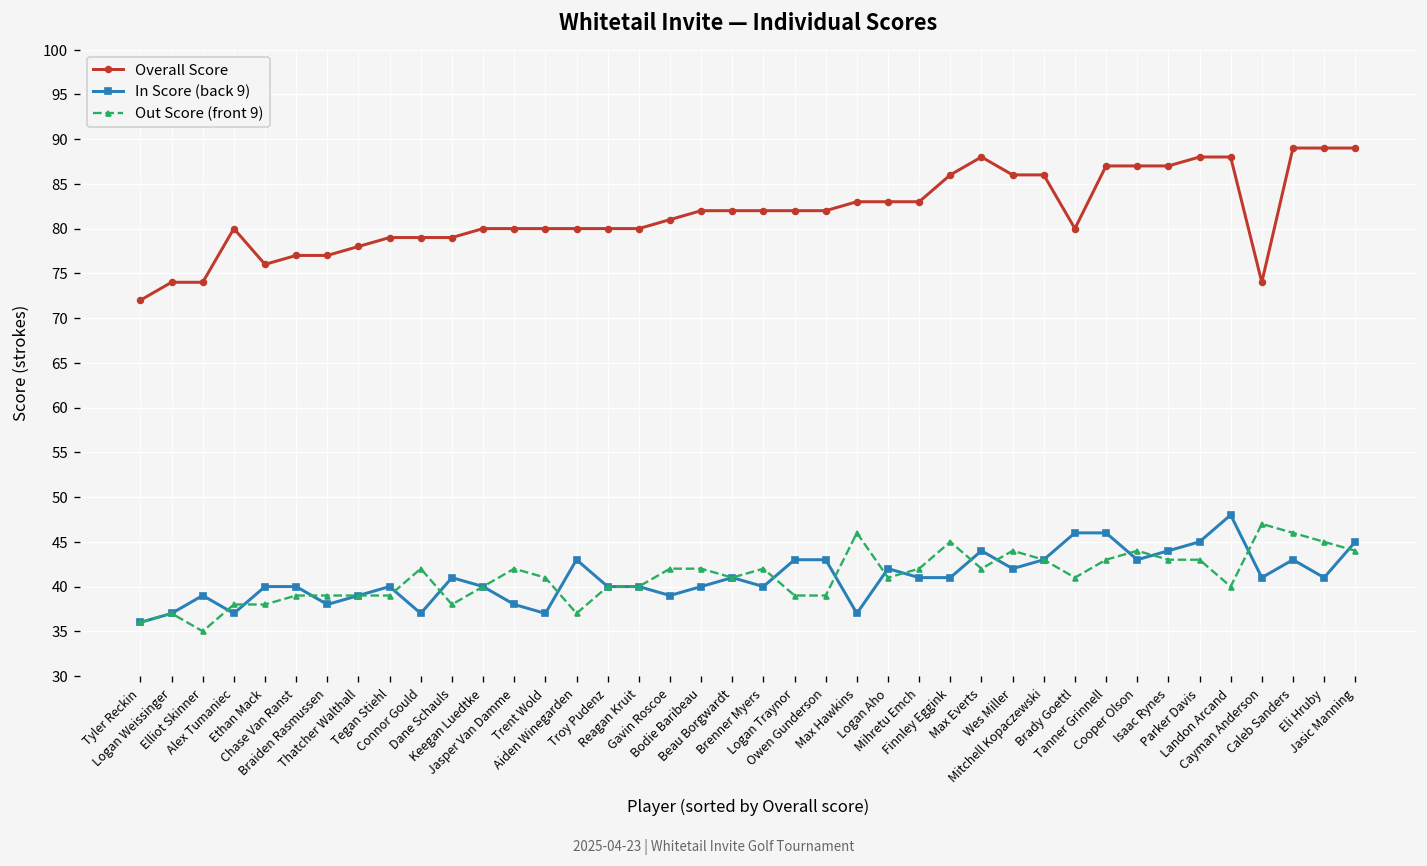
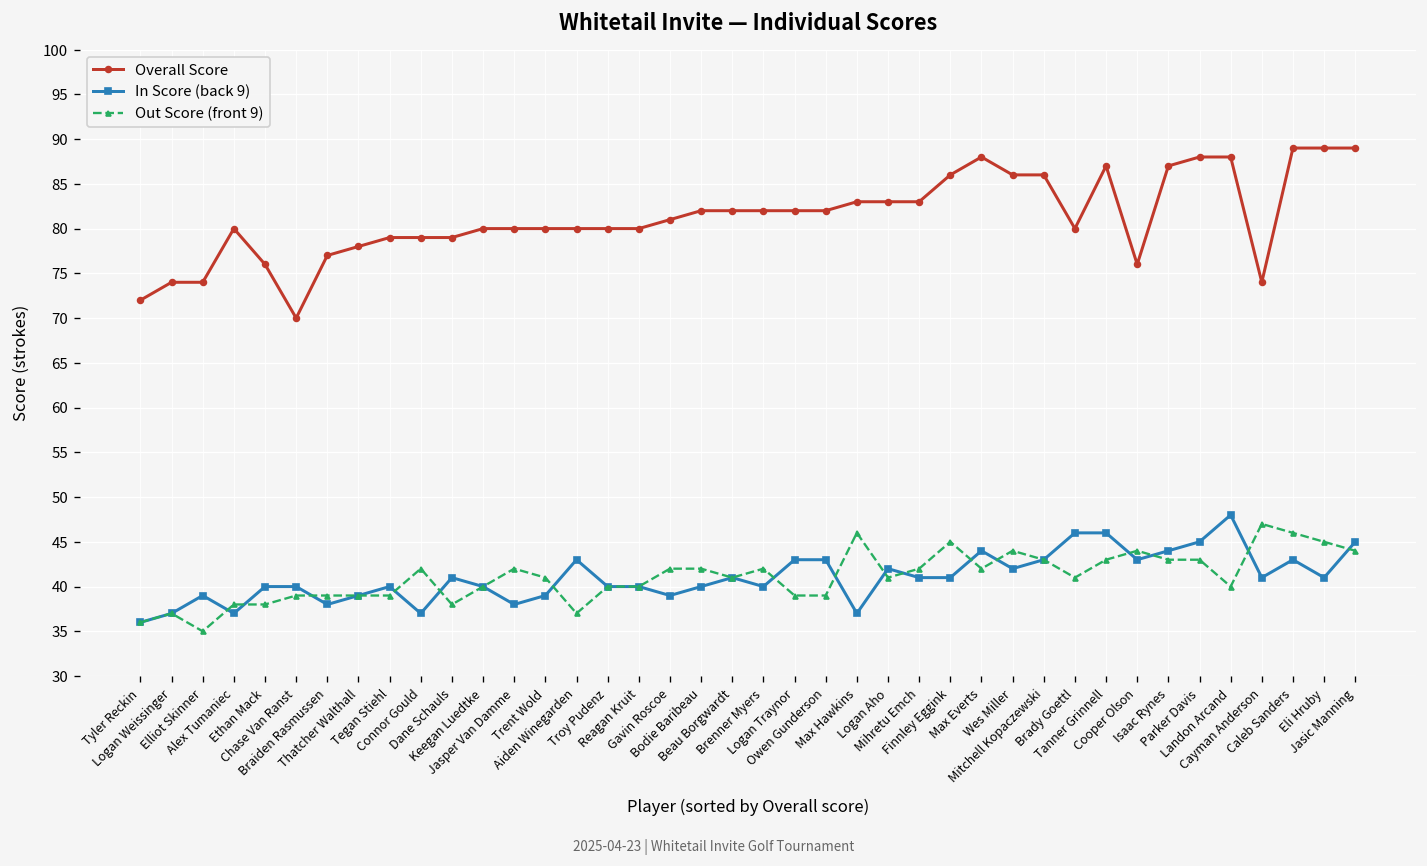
  {
    "Overall Score": {
      "Tyler Reckin": 72,
      "Logan Weissinger": 74,
      "Elliot Skinner": 74,
      "Alex Tumaniec": 80,
      "Ethan Mack": 76,
-     "Chase Van Ranst": 77,
+     "Chase Van Ranst": 70,
      "Braiden Rasmussen": 77,
      "Thatcher Walthall": 78,
      "Tegan Stiehl": 79,
      "Connor Gould": 79,
      "Dane Schauls": 79,
      "Keegan Luedtke": 80,
      "Jasper Van Damme": 80,
      "Trent Wold": 80,
      "Aiden Winegarden": 80,
      "Troy Pudenz": 80,
      "Reagan Kruit": 80,
      "Gavin Roscoe": 81,
      "Bodie Baribeau": 82,
      "Beau Borgwardt": 82,
      "Brenner Myers": 82,
      "Logan Traynor": 82,
      "Owen Gunderson": 82,
      "Max Hawkins": 83,
      "Logan Aho": 83,
      "Mihretu Emch": 83,
      "Finnley Eggink": 86,
      "Max Everts": 88,
      "Wes Miller": 86,
      "Mitchell Kopaczewski": 86,
      "Brady Goettl": 80,
      "Tanner Grinnell": 87,
-     "Cooper Olson": 87,
+     "Cooper Olson": 76,
      "Isaac Rynes": 87,
      "Parker Davis": 88,
      "Landon Arcand": 88,
      "Cayman Anderson": 74,
      "Caleb Sanders": 89,
      "Eli Hruby": 89,
      "Jasic Manning": 89
    },
    "In Score (back 9)": {
      "Elliot Skinner": 39,
      "Alex Tumaniec": 37,
      "Ethan Mack": 40,
      "Chase Van Ranst": 40,
      "Braiden Rasmussen": 38,
      "Tegan Stiehl": 40,
      "Connor Gould": 37,
      "Dane Schauls": 41,
      "Jasper Van Damme": 38,
-     "Trent Wold": 37,
+     "Trent Wold": 39,
      "Aiden Winegarden": 43,
      "Gavin Roscoe": 39,
      "Bodie Baribeau": 40,
      "Brenner Myers": 40,
      "Logan Traynor": 43,
      "Owen Gunderson": 43,
      "Max Hawkins": 37,
      "Logan Aho": 42,
      "Mihretu Emch": 41,
      "Finnley Eggink": 41,
      "Max Everts": 44,
      "Wes Miller": 42,
      "Brady Goettl": 46,
      "Tanner Grinnell": 46,
      "Cooper Olson": 43,
      "Isaac Rynes": 44,
      "Parker Davis": 45,
      "Landon Arcand": 48,
      "Cayman Anderson": 41,
      "Caleb Sanders": 43,
      "Eli Hruby": 41,
      "Jasic Manning": 45
    },
    "Out Score (front 9)": {
      "Elliot Skinner": 35,
      "Alex Tumaniec": 38,
      "Ethan Mack": 38,
      "Chase Van Ranst": 39,
      "Braiden Rasmussen": 39,
      "Tegan Stiehl": 39,
      "Connor Gould": 42,
      "Dane Schauls": 38,
      "Jasper Van Damme": 42,
      "Trent Wold": 41,
      "Aiden Winegarden": 37,
      "Gavin Roscoe": 42,
      "Bodie Baribeau": 42,
      "Brenner Myers": 42,
      "Logan Traynor": 39,
      "Owen Gunderson": 39,
      "Max Hawkins": 46,
      "Logan Aho": 41,
      "Mihretu Emch": 42,
      "Finnley Eggink": 45,
      "Max Everts": 42,
      "Wes Miller": 44,
      "Brady Goettl": 41,
      "Tanner Grinnell": 43,
      "Cooper Olson": 44,
      "Isaac Rynes": 43,
      "Parker Davis": 43,
      "Landon Arcand": 40,
      "Cayman Anderson": 47,
      "Caleb Sanders": 46,
      "Eli Hruby": 45,
      "Jasic Manning": 44
    }
  }
